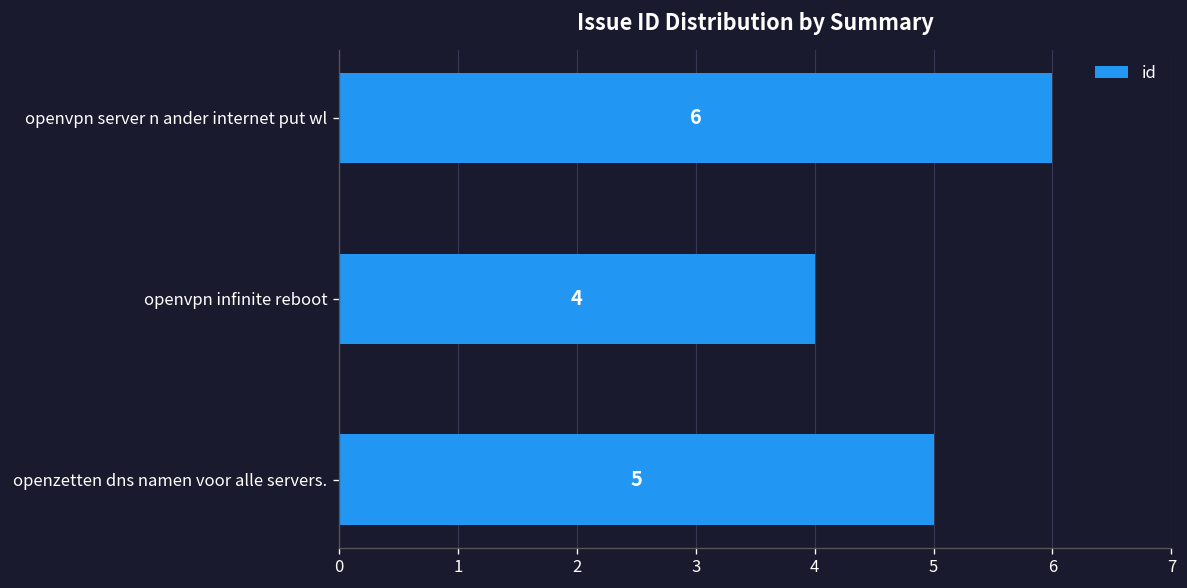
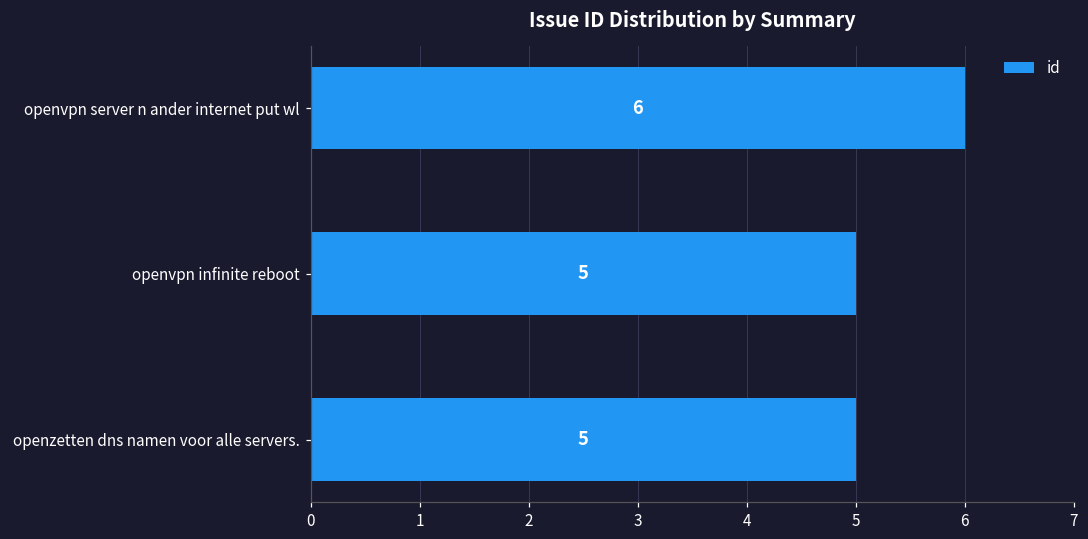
  {
    "openvpn server n ander internet put wl": 6,
-   "openvpn infinite reboot": 4,
+   "openvpn infinite reboot": 5,
    "openzetten dns namen voor alle servers.": 5
  }
